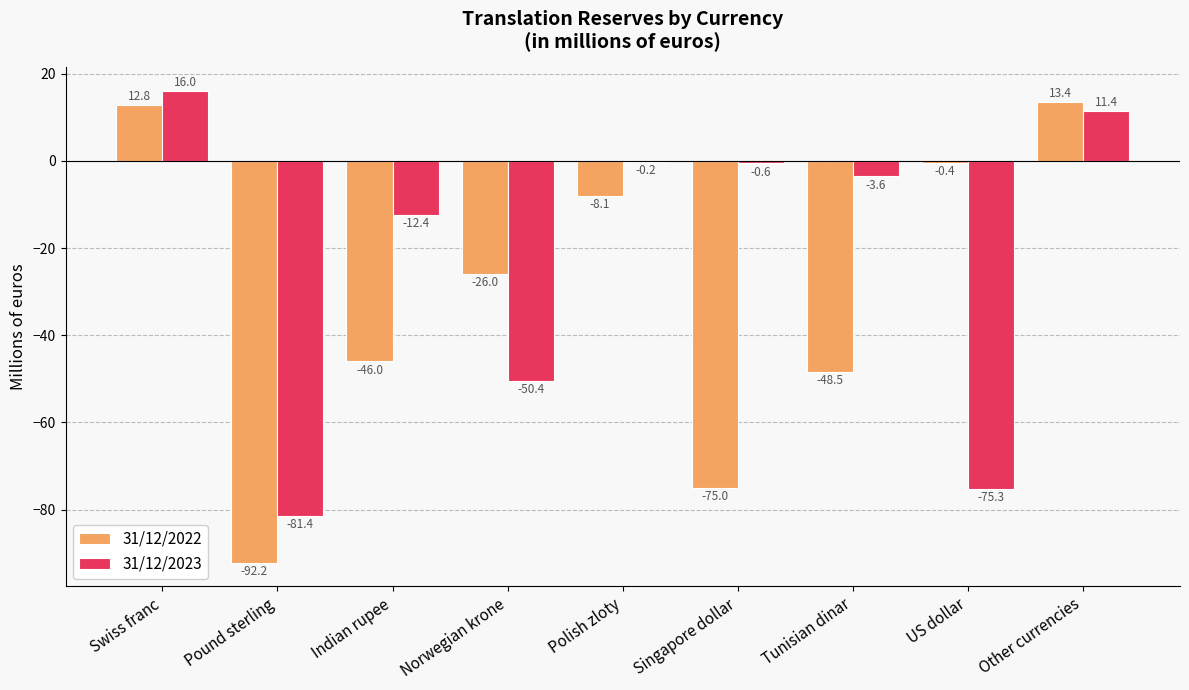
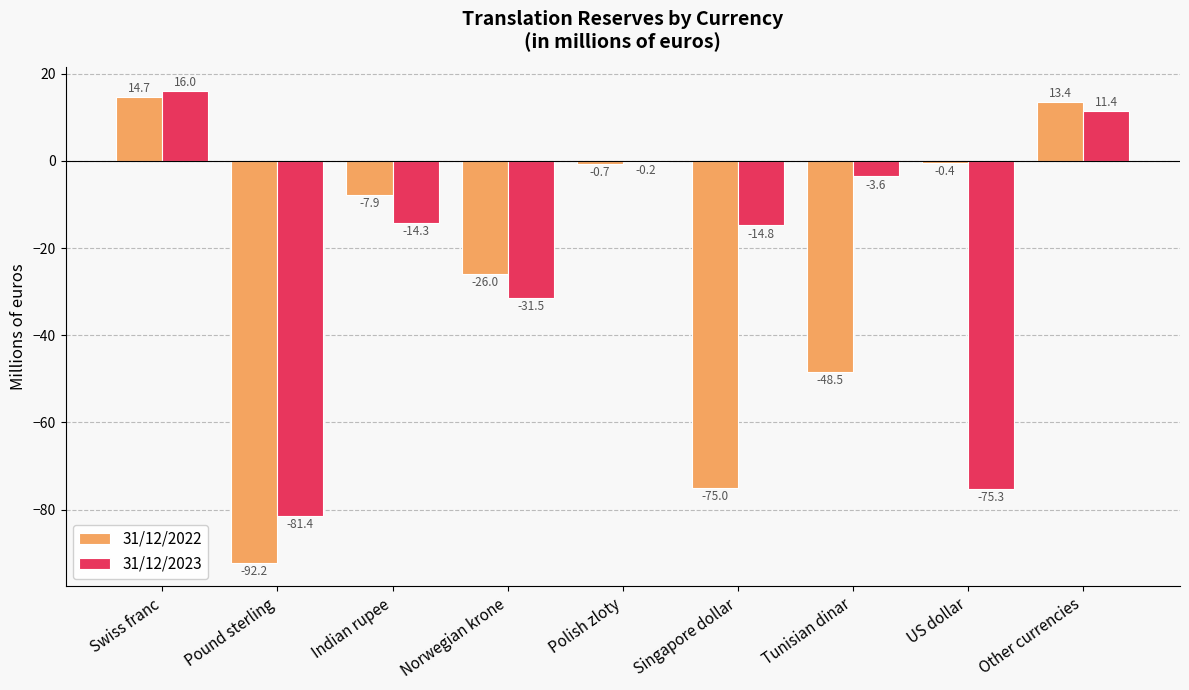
  {
    "31/12/2022": {
-     "Swiss franc": 12.8,
+     "Swiss franc": 14.7,
      "Pound sterling": -92.2,
-     "Indian rupee": -46.0,
+     "Indian rupee": -7.9,
      "Norwegian krone": -26.0,
-     "Polish zloty": -8.1,
+     "Polish zloty": -0.7,
      "Singapore dollar": -75.0,
      "Tunisian dinar": -48.5,
      "US dollar": -0.4,
      "Other currencies": 13.4
    },
    "31/12/2023": {
      "Swiss franc": 16.0,
      "Pound sterling": -81.4,
-     "Indian rupee": -12.4,
-     "Norwegian krone": -50.4,
+     "Indian rupee": -14.3,
+     "Norwegian krone": -31.5,
      "Polish zloty": -0.2,
-     "Singapore dollar": -0.6,
+     "Singapore dollar": -14.8,
      "Tunisian dinar": -3.6,
      "US dollar": -75.3,
      "Other currencies": 11.4
    }
  }
